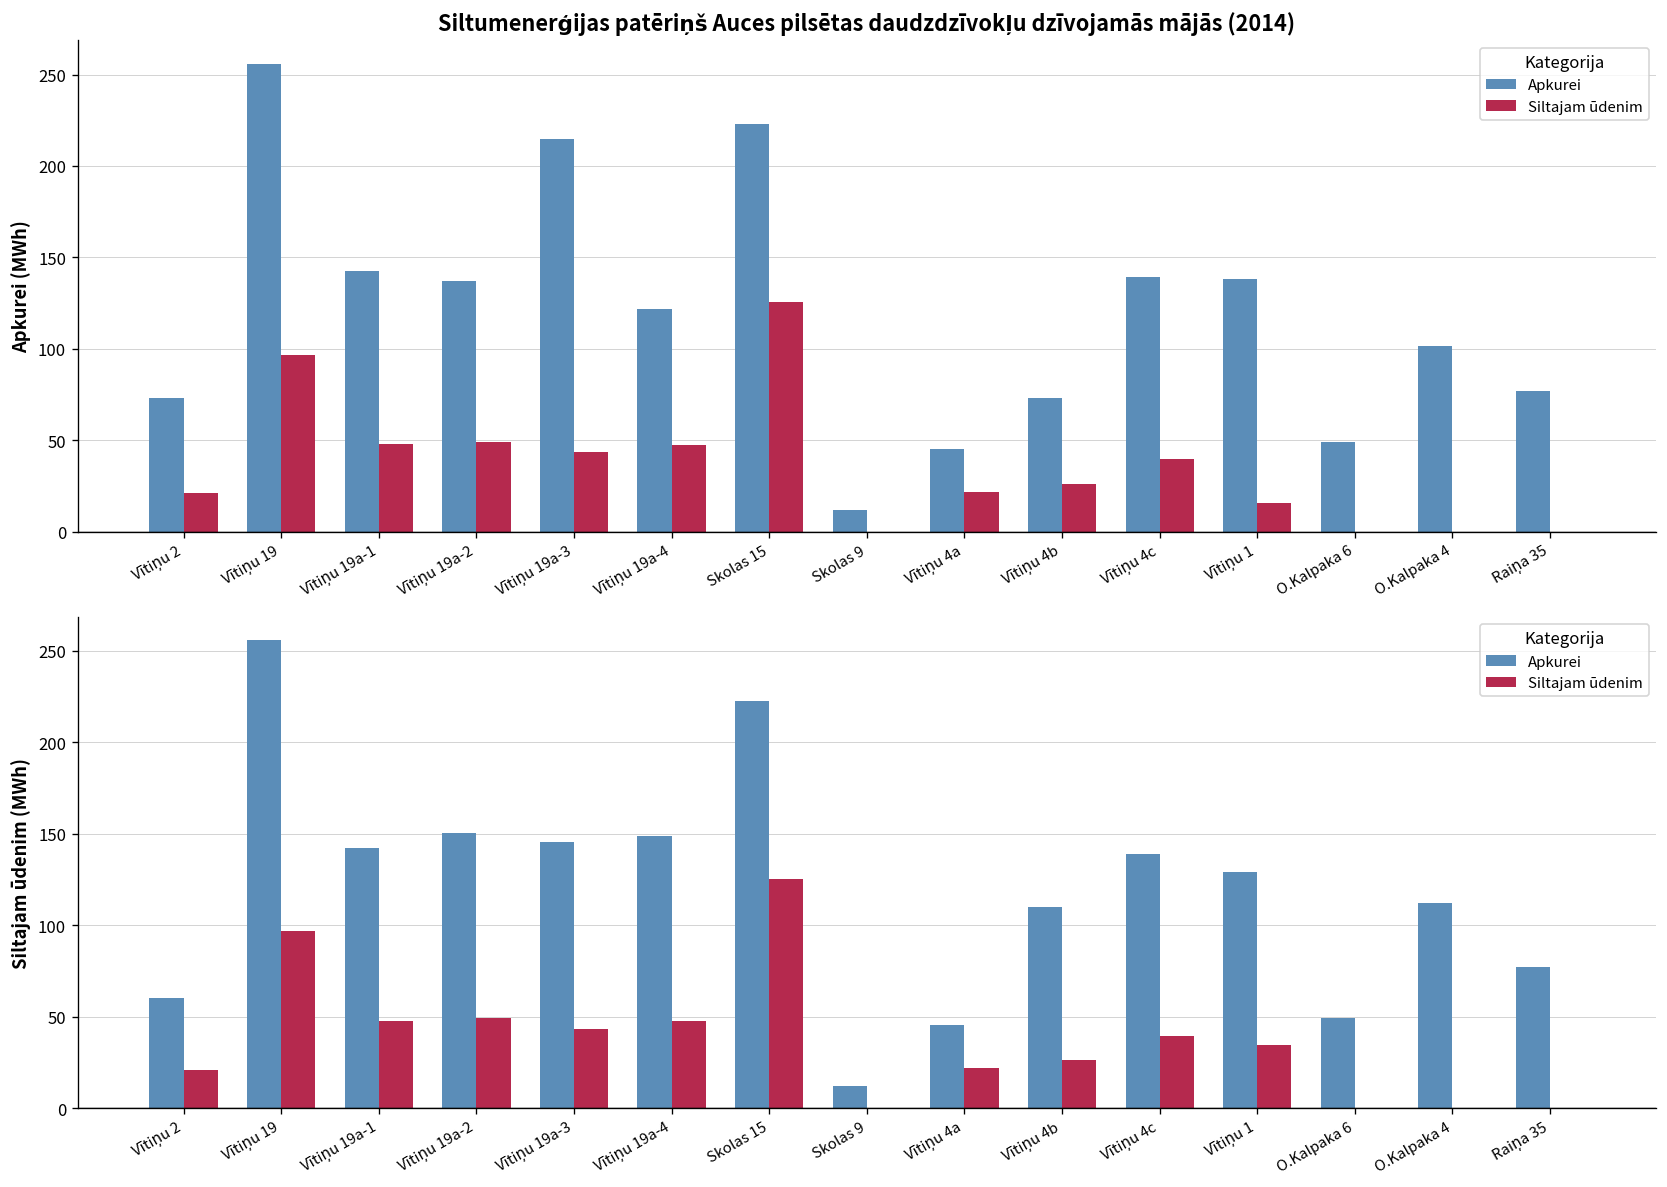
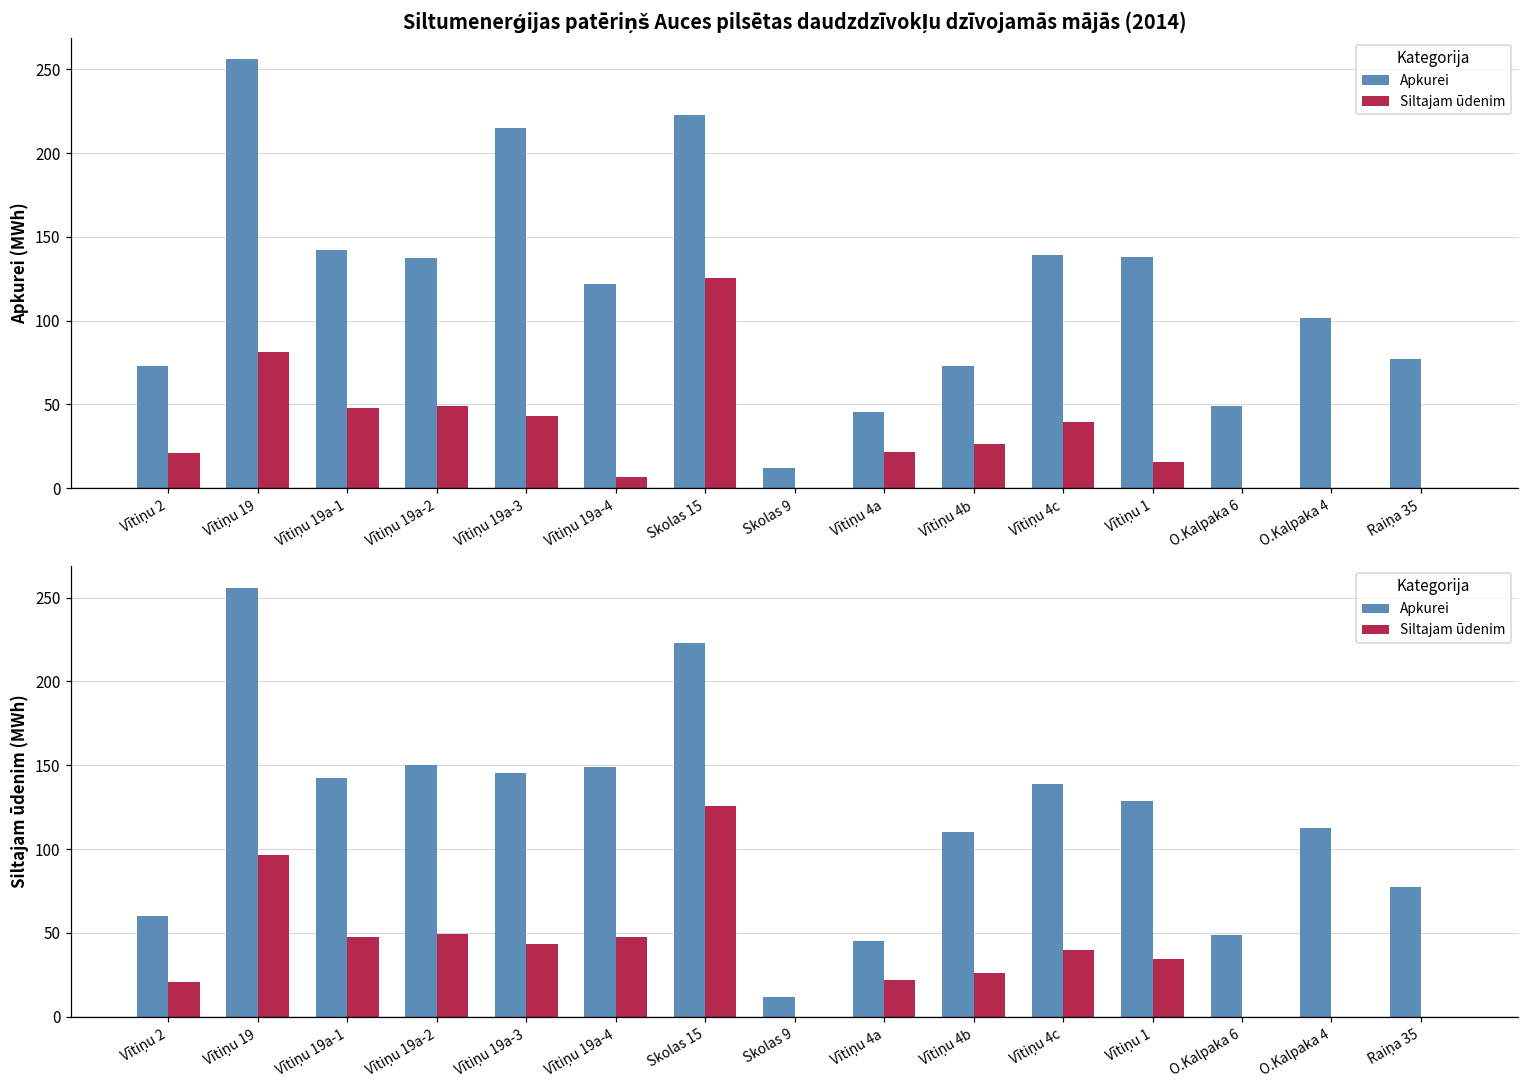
  {
    "Siltumenerģijas patēriņš Auces pilsētas daudzdzīvokļu dzīvojamās mājās (2014)": {
      "Apkurei": {
        "Vītiņu 2": 73,
        "Vītiņu 19": 256,
        "Vītiņu 19a-1": 142,
        "Vītiņu 19a-2": 137,
        "Vītiņu 19a-3": 215,
        "Vītiņu 19a-4": 122,
        "Skolas 15": 223,
        "Skolas 9": 12,
        "Vītiņu 4a": 45,
        "Vītiņu 4b": 73,
        "Vītiņu 4c": 139,
        "Vītiņu 1": 138,
        "O.Kalpaka 6": 49,
        "O.Kalpaka 4": 102,
        "Raiņa 35": 77
      },
      "Siltajam ūdenim": {
        "Vītiņu 2": 21,
-       "Vītiņu 19": 97,
+       "Vītiņu 19": 82,
        "Vītiņu 19a-1": 48,
        "Vītiņu 19a-2": 49,
        "Vītiņu 19a-3": 43,
-       "Vītiņu 19a-4": 48,
+       "Vītiņu 19a-4": 7,
        "Skolas 15": 126,
        "Skolas 9": 0,
        "Vītiņu 4a": 22,
        "Vītiņu 4b": 26,
        "Vītiņu 4c": 40,
        "Vītiņu 1": 16,
        "O.Kalpaka 6": 0,
        "O.Kalpaka 4": 0,
        "Raiņa 35": 0
      }
    }
  }
